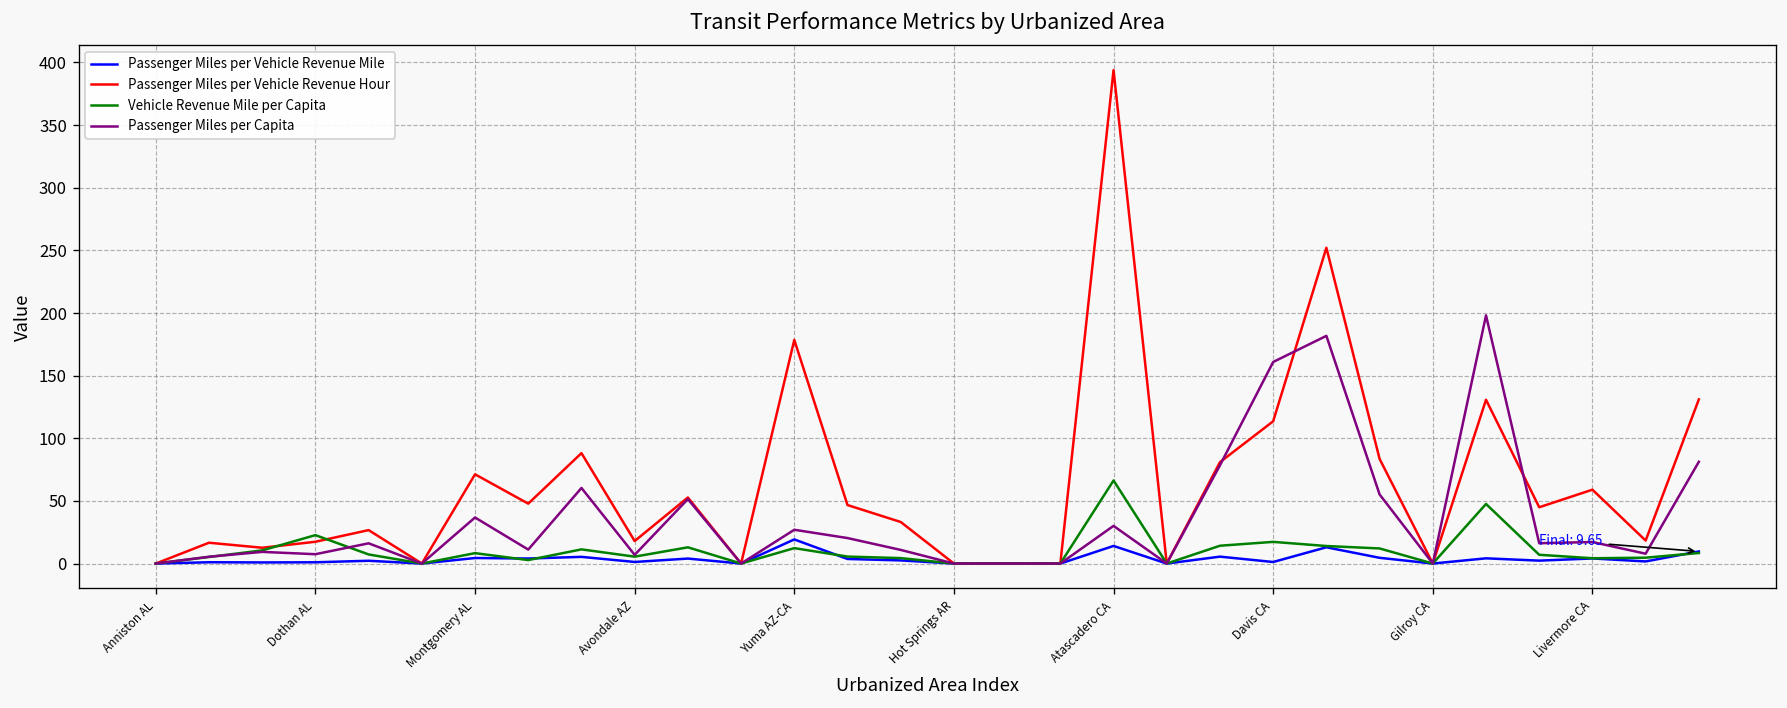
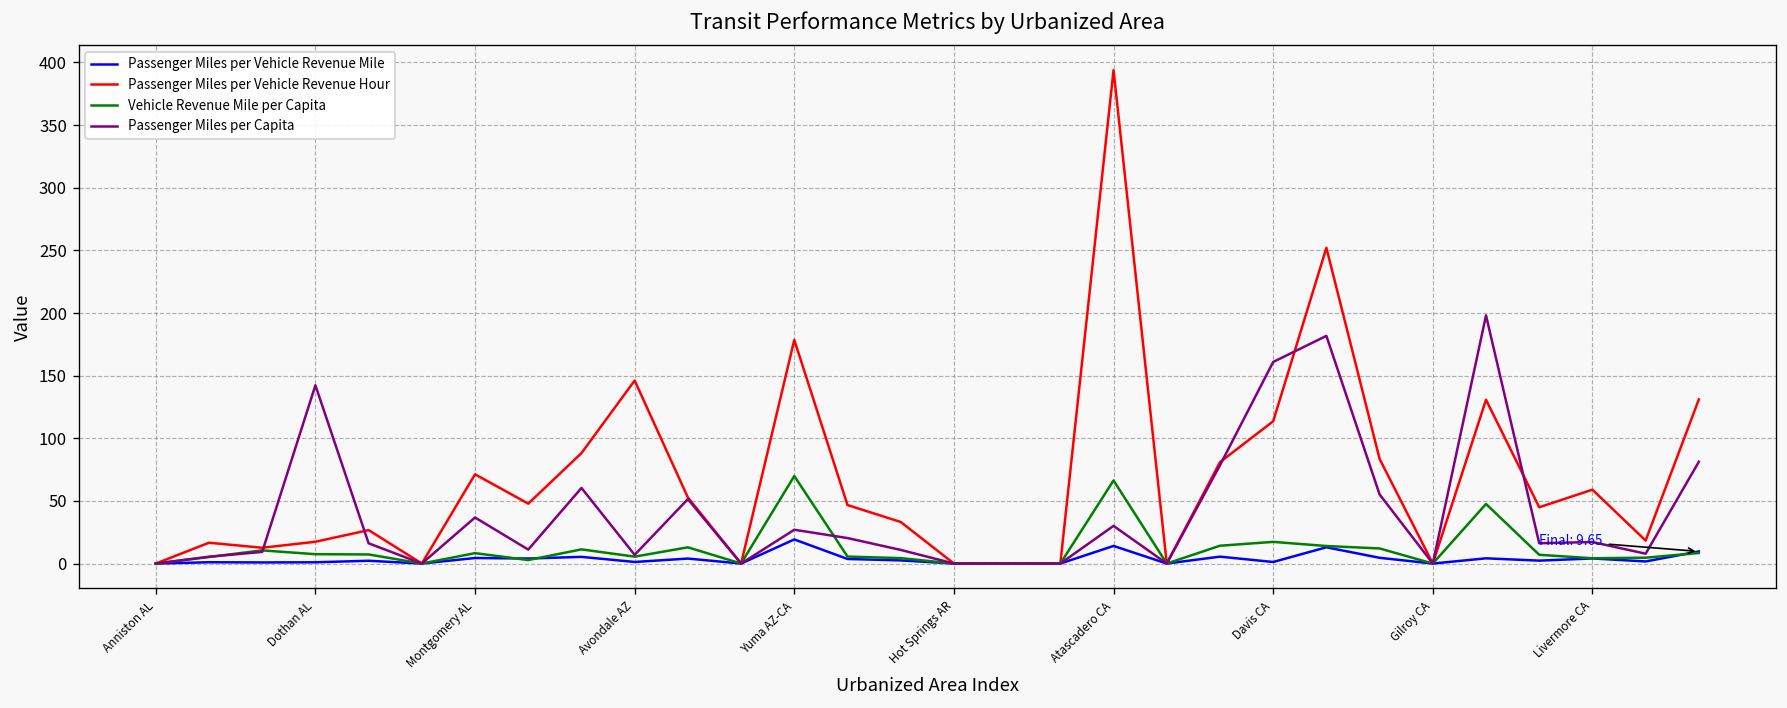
  {
    "Passenger Miles per Vehicle Revenue Mile": {
      "Dothan AL": 1,
      "Montgomery AL": 4,
      "Avondale AZ": 1,
      "Yuma AZ-CA": 19,
      "Atascadero CA": 14,
      "Davis CA": 1
    },
    "Passenger Miles per Vehicle Revenue Hour": {
      "Dothan AL": 17,
      "Montgomery AL": 71,
-     "Avondale AZ": 18,
+     "Avondale AZ": 146,
      "Yuma AZ-CA": 179,
      "Atascadero CA": 394,
      "Davis CA": 114,
      "Livermore CA": 59
    },
    "Vehicle Revenue Mile per Capita": {
-     "Dothan AL": 23,
+     "Dothan AL": 7,
      "Montgomery AL": 8,
-     "Yuma AZ-CA": 12,
+     "Yuma AZ-CA": 70,
      "Atascadero CA": 66,
      "Davis CA": 17
    },
    "Passenger Miles per Capita": {
-     "Dothan AL": 7,
+     "Dothan AL": 142,
      "Montgomery AL": 37,
      "Yuma AZ-CA": 27,
      "Atascadero CA": 30,
      "Davis CA": 161
    }
  }
